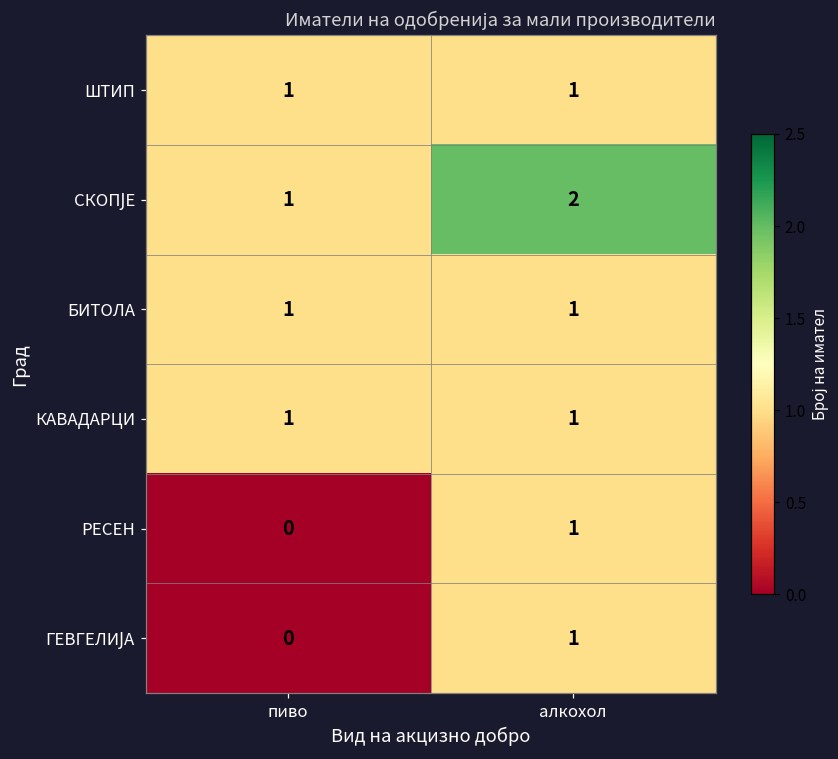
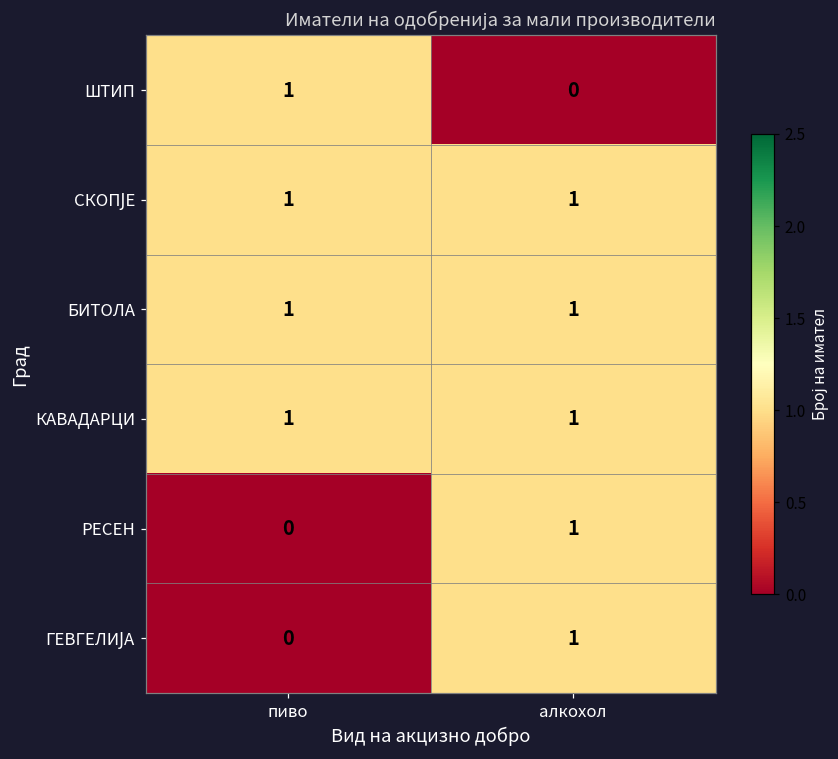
  {
    "ШТИП": {
      "пиво": 1,
-     "алкохол": 1
+     "алкохол": 0
    },
    "СКОПЈЕ": {
      "пиво": 1,
-     "алкохол": 2
+     "алкохол": 1
    },
    "БИТОЛА": {
      "пиво": 1,
      "алкохол": 1
    },
    "КАВАДАРЦИ": {
      "пиво": 1,
      "алкохол": 1
    },
    "РЕСЕН": {
      "пиво": 0,
      "алкохол": 1
    },
    "ГЕВГЕЛИЈА": {
      "пиво": 0,
      "алкохол": 1
    }
  }
